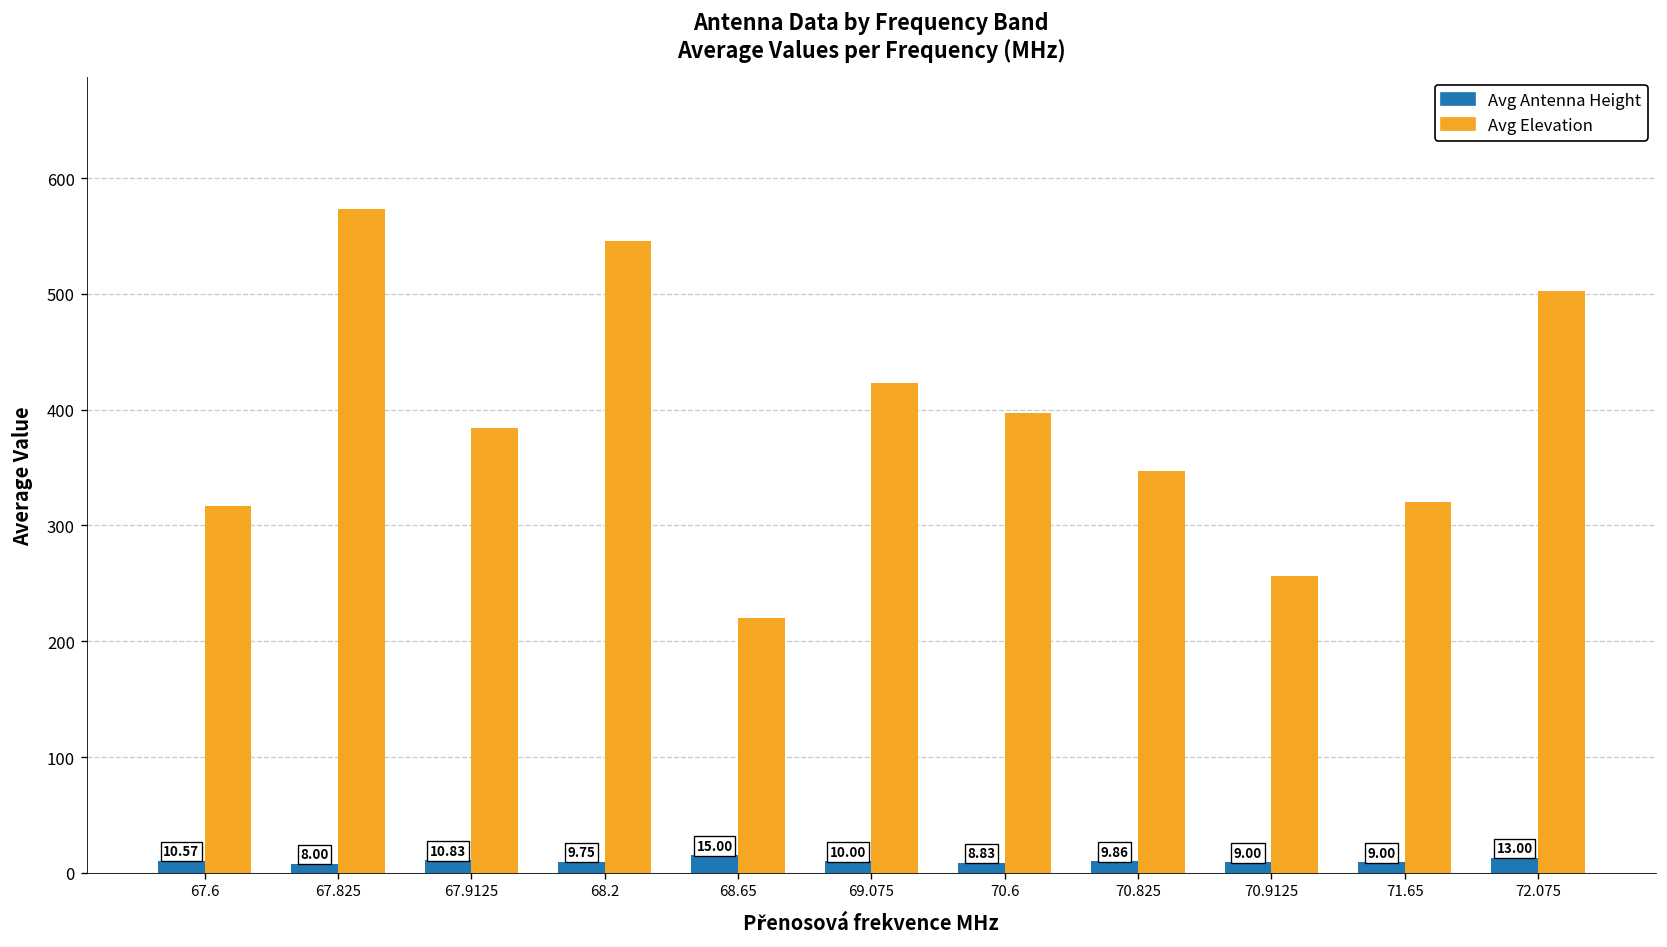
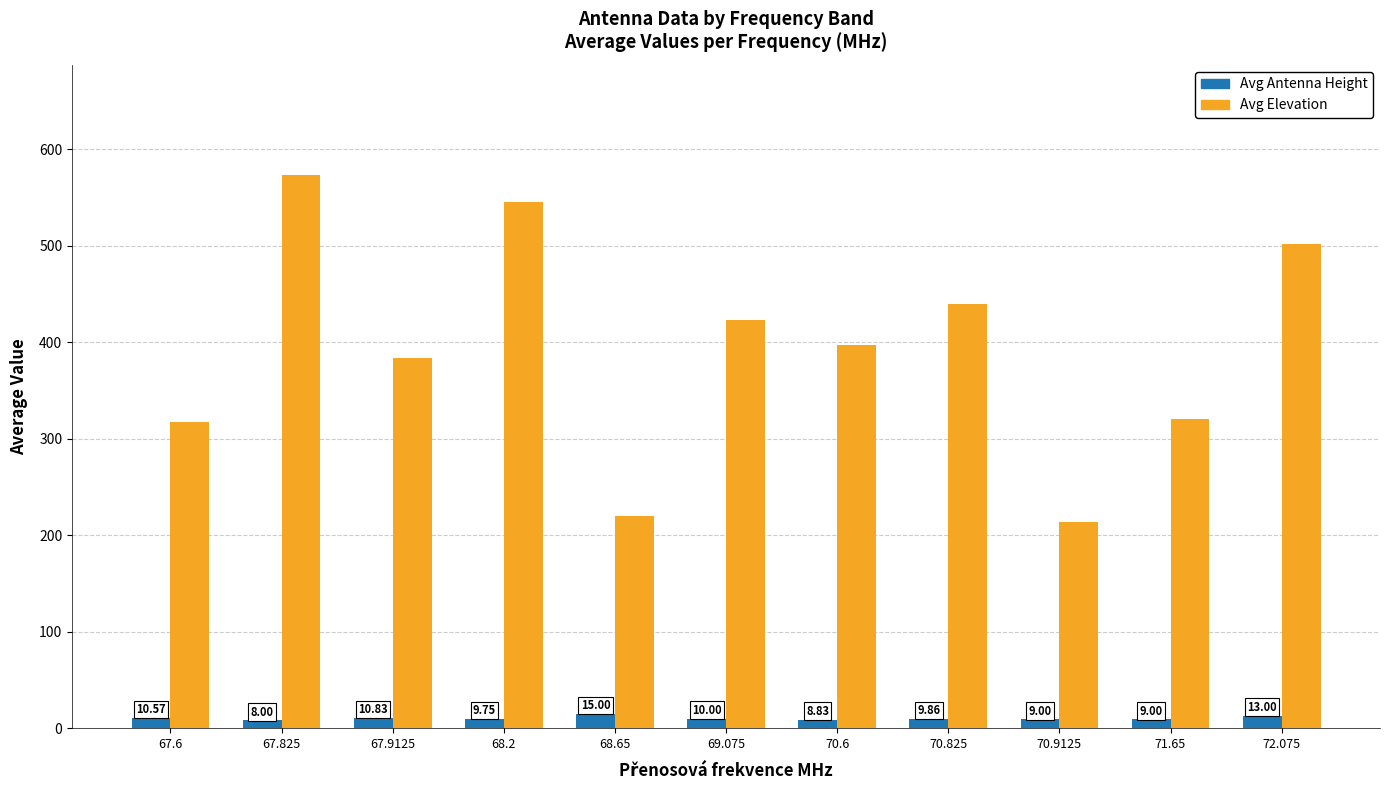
  {
    "Avg Elevation": {
      "67.6": 320,
      "67.825": 570,
      "67.9125": 380,
      "68.2": 550,
      "68.65": 220,
      "69.075": 420,
      "70.6": 400,
-     "70.825": 350,
-     "70.9125": 260,
+     "70.825": 440,
+     "70.9125": 210,
      "71.65": 320,
      "72.075": 500
    }
  }
